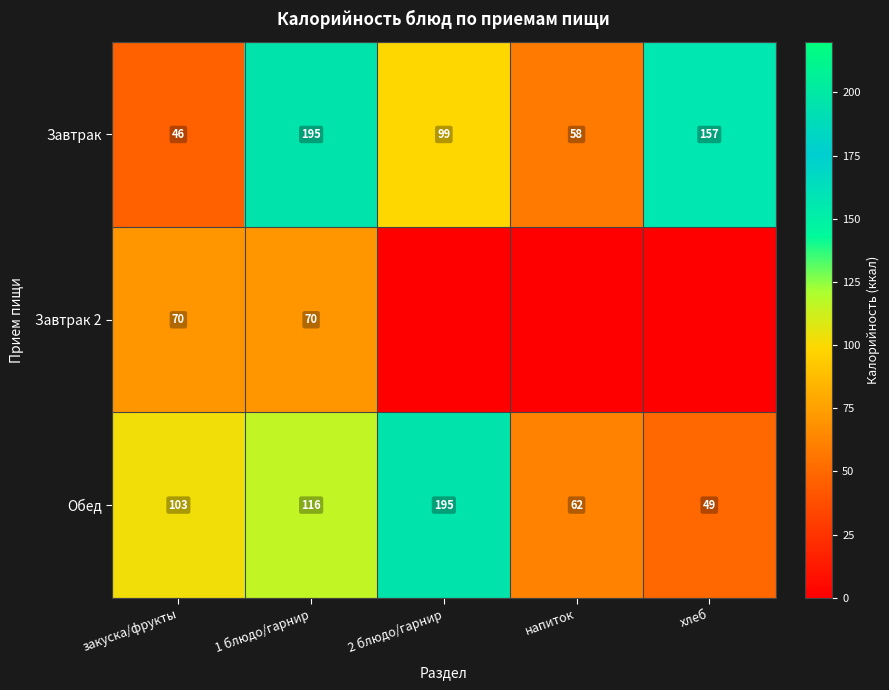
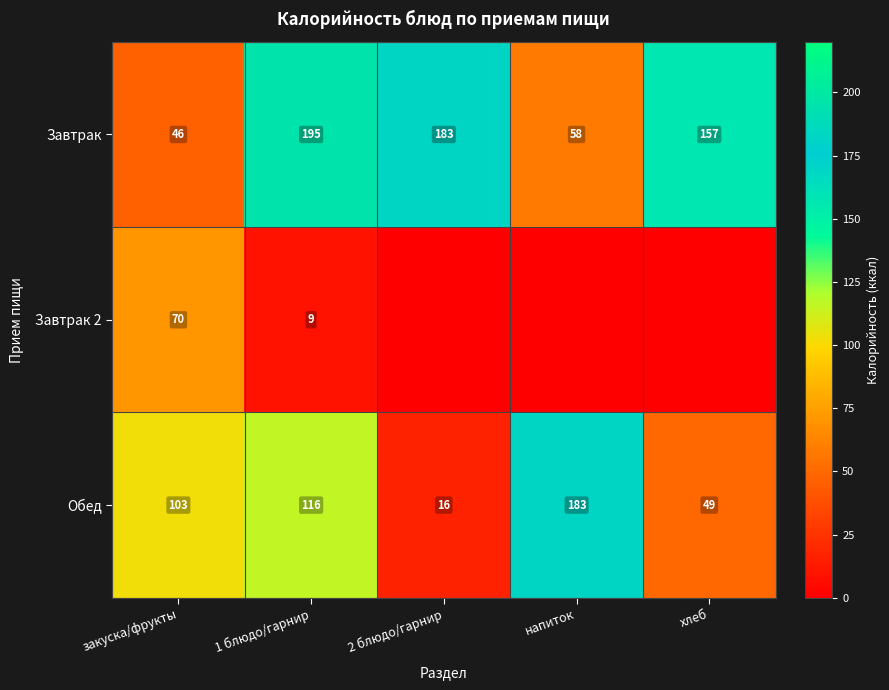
  {
    "Завтрак": {
-     "2 блюдо/гарнир": 99
+     "2 блюдо/гарнир": 183
    },
    "Завтрак 2": {
-     "1 блюдо/гарнир": 70
+     "1 блюдо/гарнир": 9
    },
    "Обед": {
-     "2 блюдо/гарнир": 195,
-     "напиток": 62
+     "2 блюдо/гарнир": 16,
+     "напиток": 183
    }
  }
